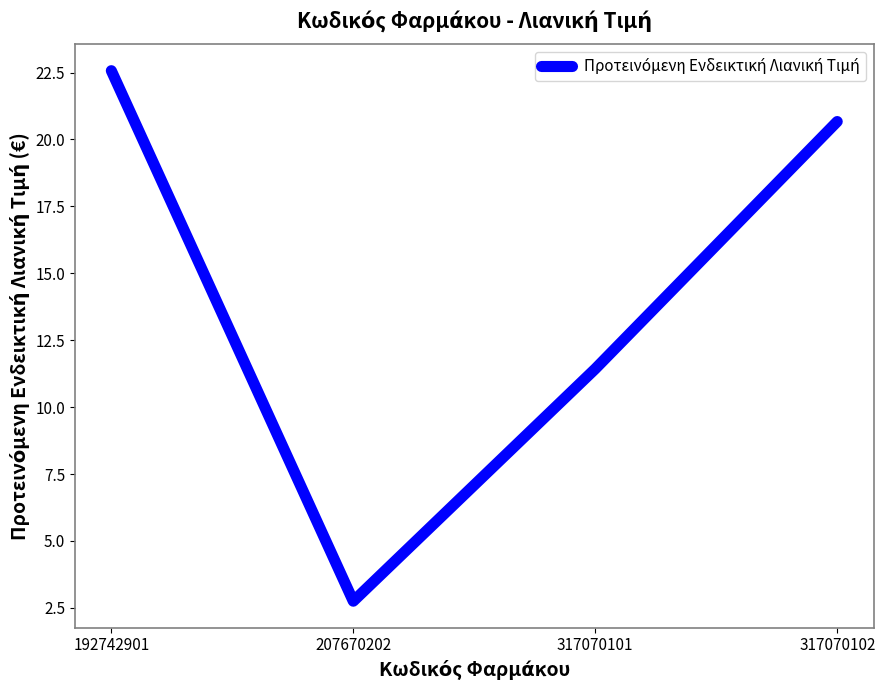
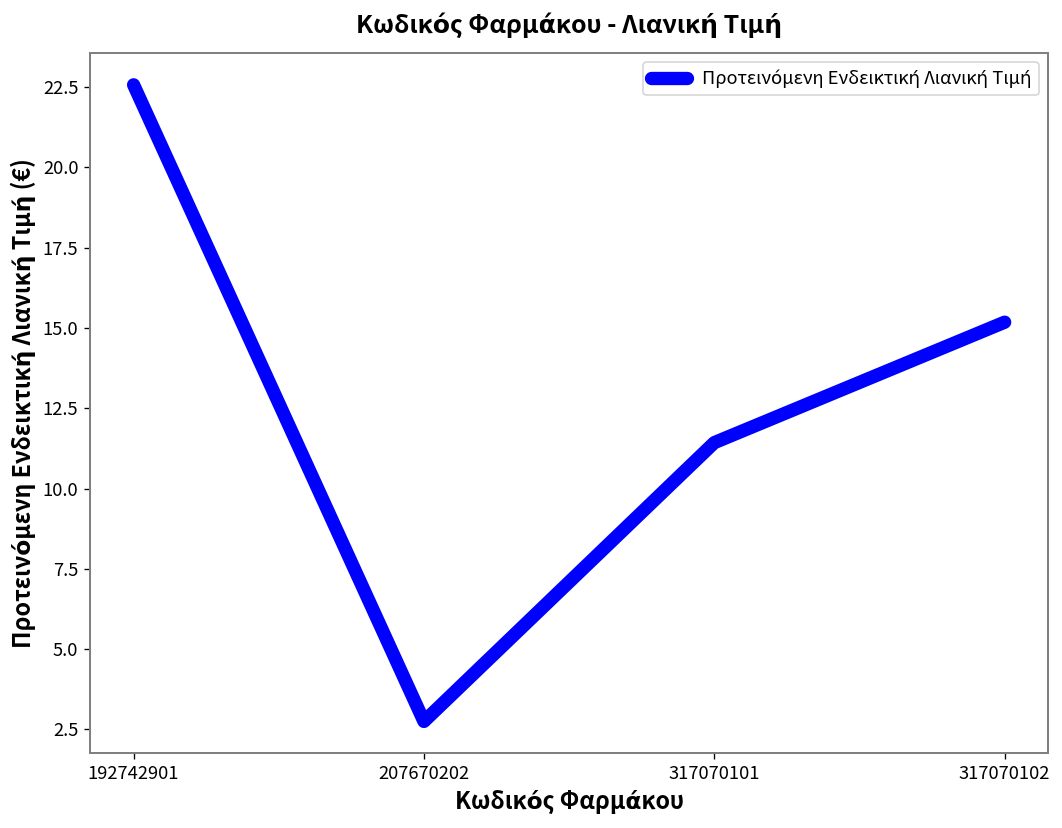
  {
    "192742901": 22.6,
    "207670202": 2.8,
    "317070101": 11.4,
-   "317070102": 20.7
+   "317070102": 15.2
  }
